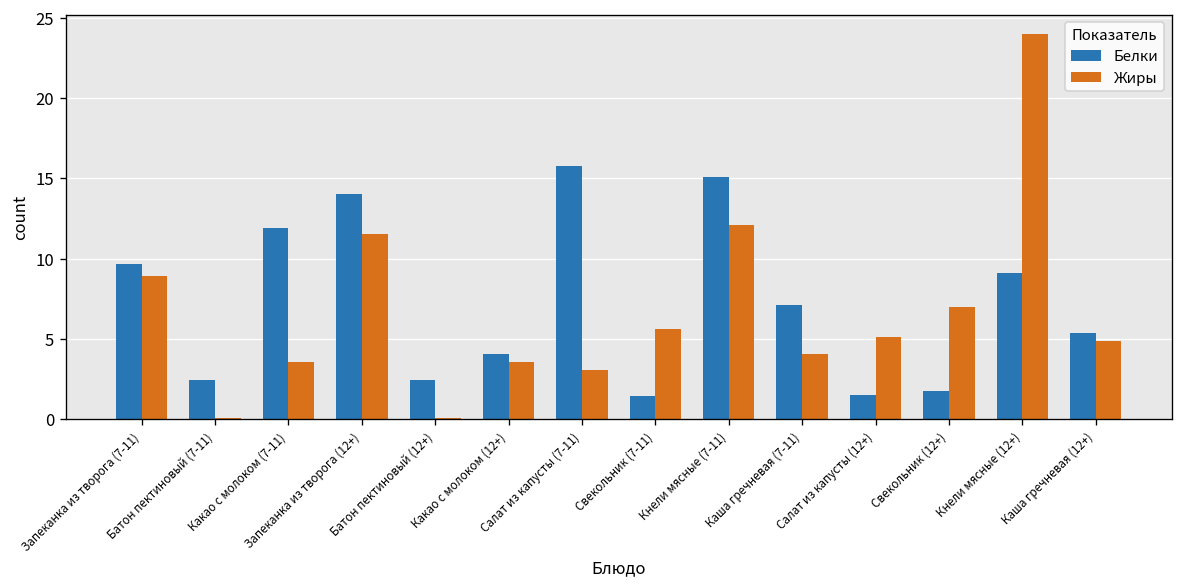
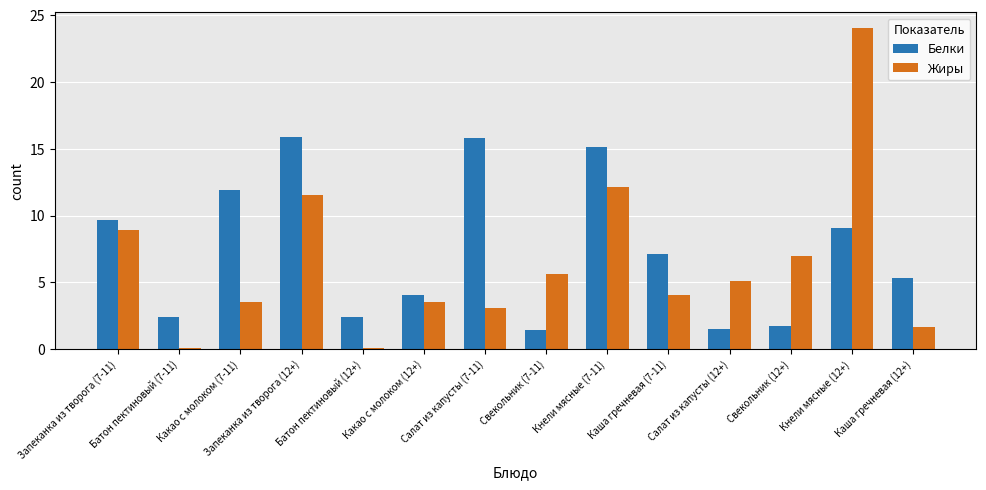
  {
    "Белки": {
      "Запеканка из творога (7-11)": 9.6,
      "Батон пектиновый (7-11)": 2.4,
      "Какао с молоком (7-11)": 11.9,
-     "Запеканка из творога (12+)": 14.0,
+     "Запеканка из творога (12+)": 15.8,
      "Батон пектиновый (12+)": 2.4,
      "Какао с молоком (12+)": 4.1,
      "Салат из капусты (7-11)": 15.8,
      "Свекольник (7-11)": 1.4,
      "Кнели мясные (7-11)": 15.1,
      "Каша гречневая (7-11)": 7.1,
      "Салат из капусты (12+)": 1.5,
      "Свекольник (12+)": 1.8,
      "Кнели мясные (12+)": 9.1,
      "Каша гречневая (12+)": 5.4
    },
    "Жиры": {
      "Запеканка из творога (7-11)": 8.9,
      "Какао с молоком (7-11)": 3.5,
      "Запеканка из творога (12+)": 11.5,
      "Какао с молоком (12+)": 3.5,
      "Салат из капусты (7-11)": 3.1,
      "Свекольник (7-11)": 5.6,
      "Кнели мясные (7-11)": 12.1,
      "Каша гречневая (7-11)": 4.1,
      "Салат из капусты (12+)": 5.1,
      "Свекольник (12+)": 7.0,
      "Кнели мясные (12+)": 24.0,
-     "Каша гречневая (12+)": 4.9
+     "Каша гречневая (12+)": 1.7
    }
  }
